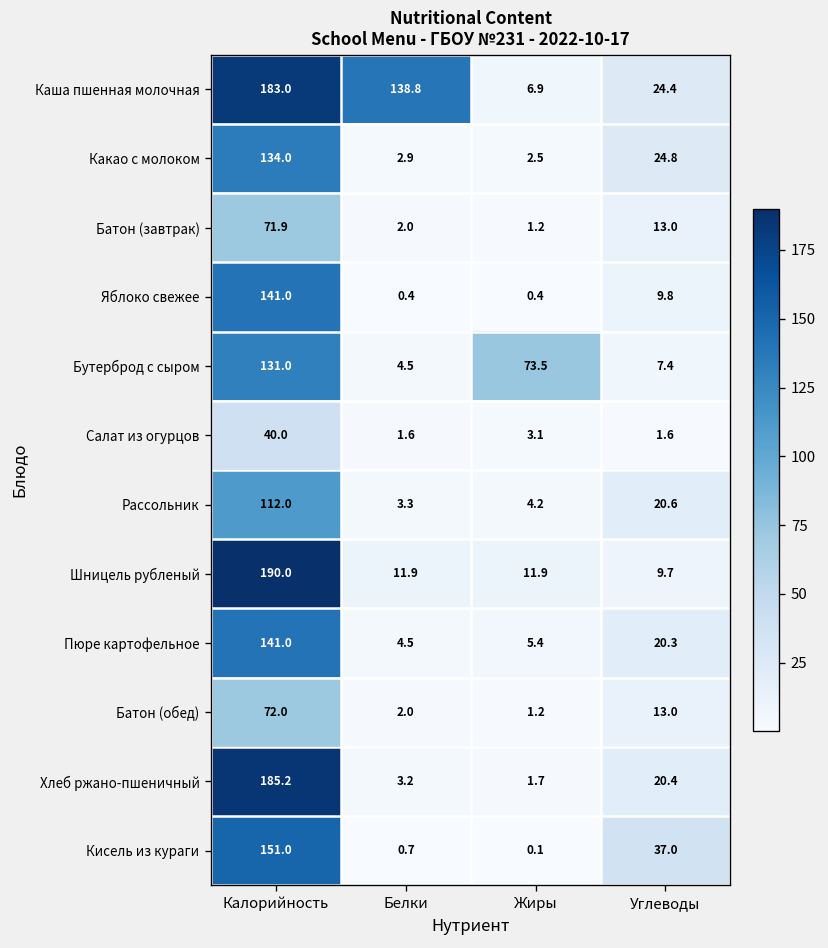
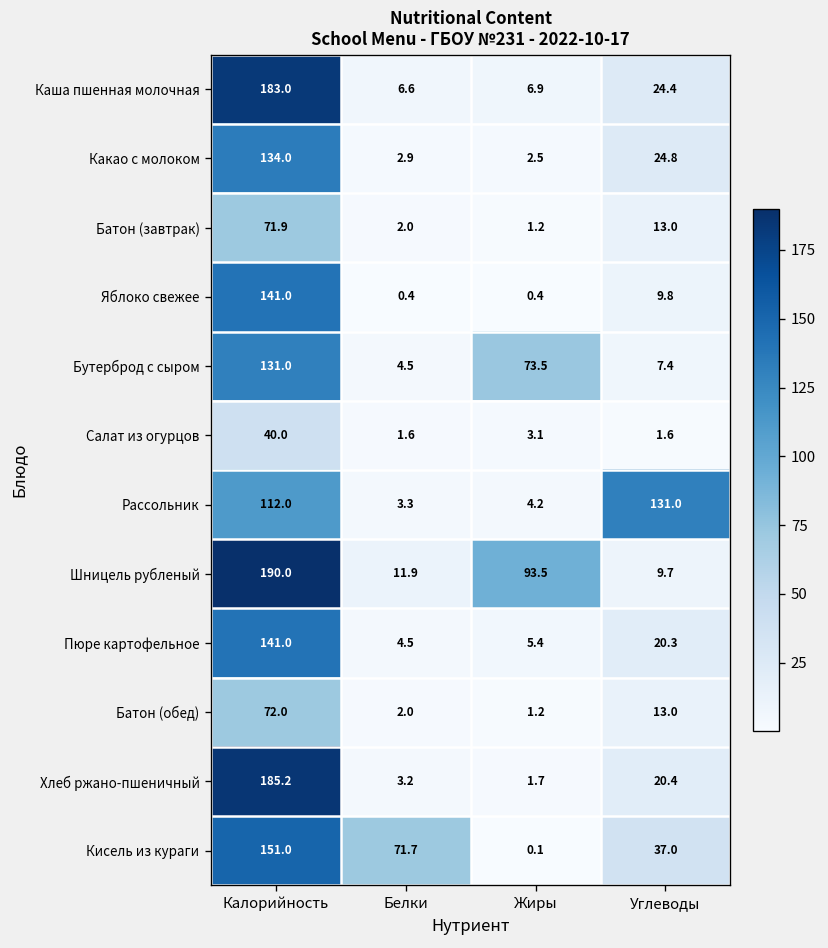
  {
    "Каша пшенная молочная": {
      "Калорийность": 183.0,
-     "Белки": 138.8,
+     "Белки": 6.6,
      "Жиры": 6.9,
      "Углеводы": 24.4
    },
    "Какао с молоком": {
      "Калорийность": 134.0,
      "Белки": 2.9,
      "Жиры": 2.5,
      "Углеводы": 24.8
    },
    "Батон (завтрак)": {
      "Калорийность": 71.9,
      "Белки": 2.0,
      "Жиры": 1.2,
      "Углеводы": 13.0
    },
    "Яблоко свежее": {
      "Калорийность": 141.0,
      "Белки": 0.4,
      "Жиры": 0.4,
      "Углеводы": 9.8
    },
    "Бутерброд с сыром": {
      "Калорийность": 131.0,
      "Белки": 4.5,
      "Жиры": 73.5,
      "Углеводы": 7.4
    },
    "Салат из огурцов": {
      "Калорийность": 40.0,
      "Белки": 1.6,
      "Жиры": 3.1,
      "Углеводы": 1.6
    },
    "Рассольник": {
      "Калорийность": 112.0,
      "Белки": 3.3,
      "Жиры": 4.2,
-     "Углеводы": 20.6
+     "Углеводы": 131.0
    },
    "Шницель рубленый": {
      "Калорийность": 190.0,
      "Белки": 11.9,
-     "Жиры": 11.9,
+     "Жиры": 93.5,
      "Углеводы": 9.7
    },
    "Пюре картофельное": {
      "Калорийность": 141.0,
      "Белки": 4.5,
      "Жиры": 5.4,
      "Углеводы": 20.3
    },
    "Батон (обед)": {
      "Калорийность": 72.0,
      "Белки": 2.0,
      "Жиры": 1.2,
      "Углеводы": 13.0
    },
    "Хлеб ржано-пшеничный": {
      "Калорийность": 185.2,
      "Белки": 3.2,
      "Жиры": 1.7,
      "Углеводы": 20.4
    },
    "Кисель из кураги": {
      "Калорийность": 151.0,
-     "Белки": 0.7,
+     "Белки": 71.7,
      "Жиры": 0.1,
      "Углеводы": 37.0
    }
  }
